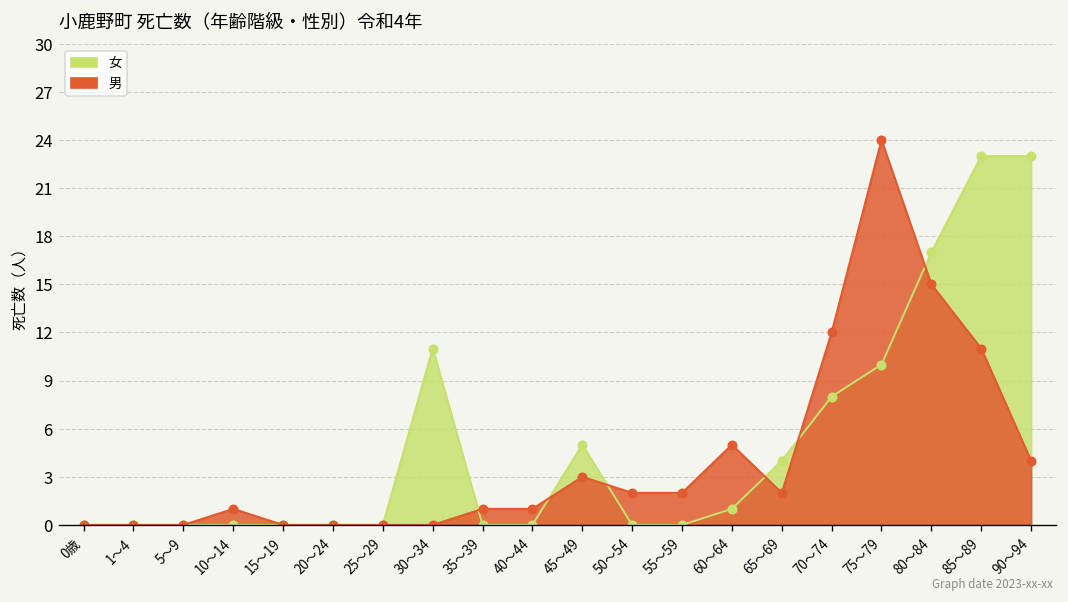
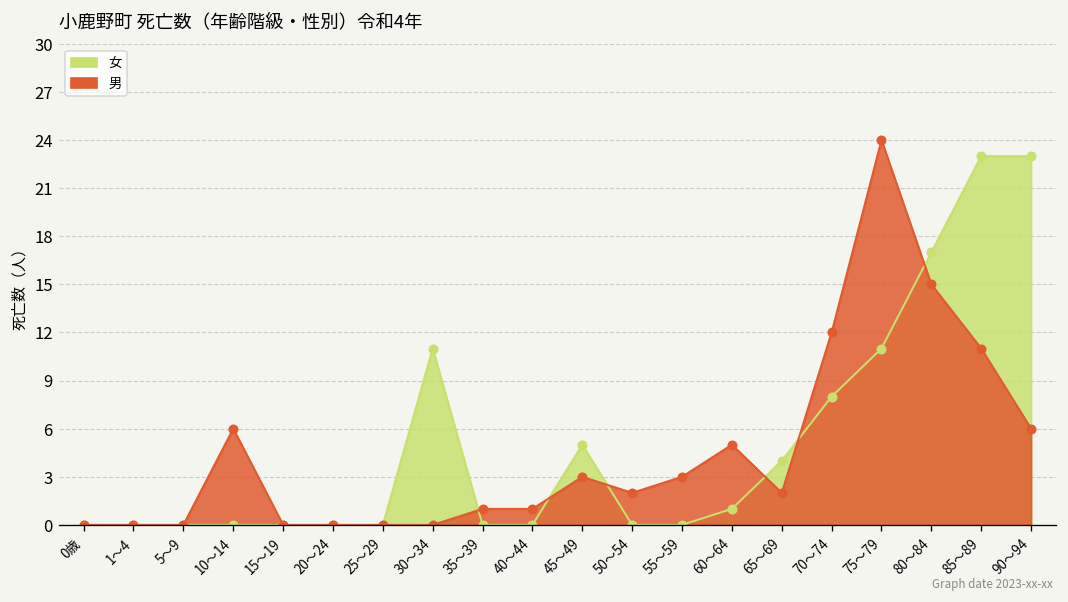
  {
    "女": {
      "10～14": 0,
      "30～34": 11,
      "35～39": 0,
      "40～44": 0,
      "45～49": 5,
      "50～54": 0,
      "55～59": 0,
      "60～64": 1,
      "65～69": 4,
      "70～74": 8,
-     "75～79": 10,
+     "75～79": 11,
      "80～84": 17,
      "85～89": 23,
      "90～94": 23
    },
    "男": {
-     "10～14": 1,
+     "10～14": 6,
      "30～34": 0,
      "35～39": 1,
      "40～44": 1,
      "45～49": 3,
      "50～54": 2,
-     "55～59": 2,
+     "55～59": 3,
      "60～64": 5,
      "65～69": 2,
      "70～74": 12,
      "75～79": 24,
      "80～84": 15,
      "85～89": 11,
-     "90～94": 4
+     "90～94": 6
    }
  }
